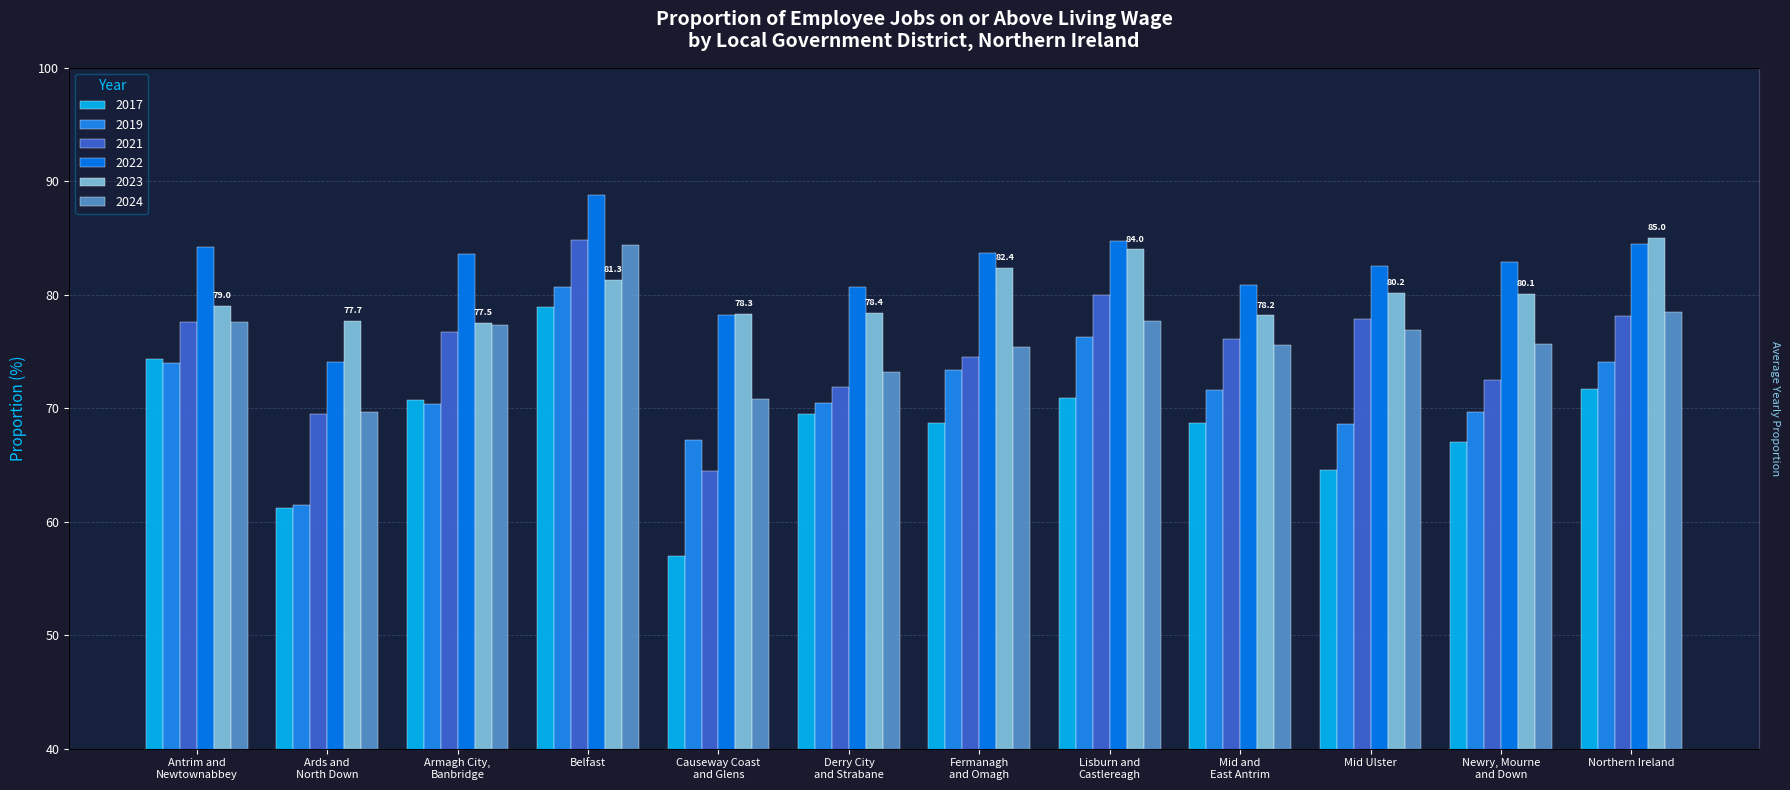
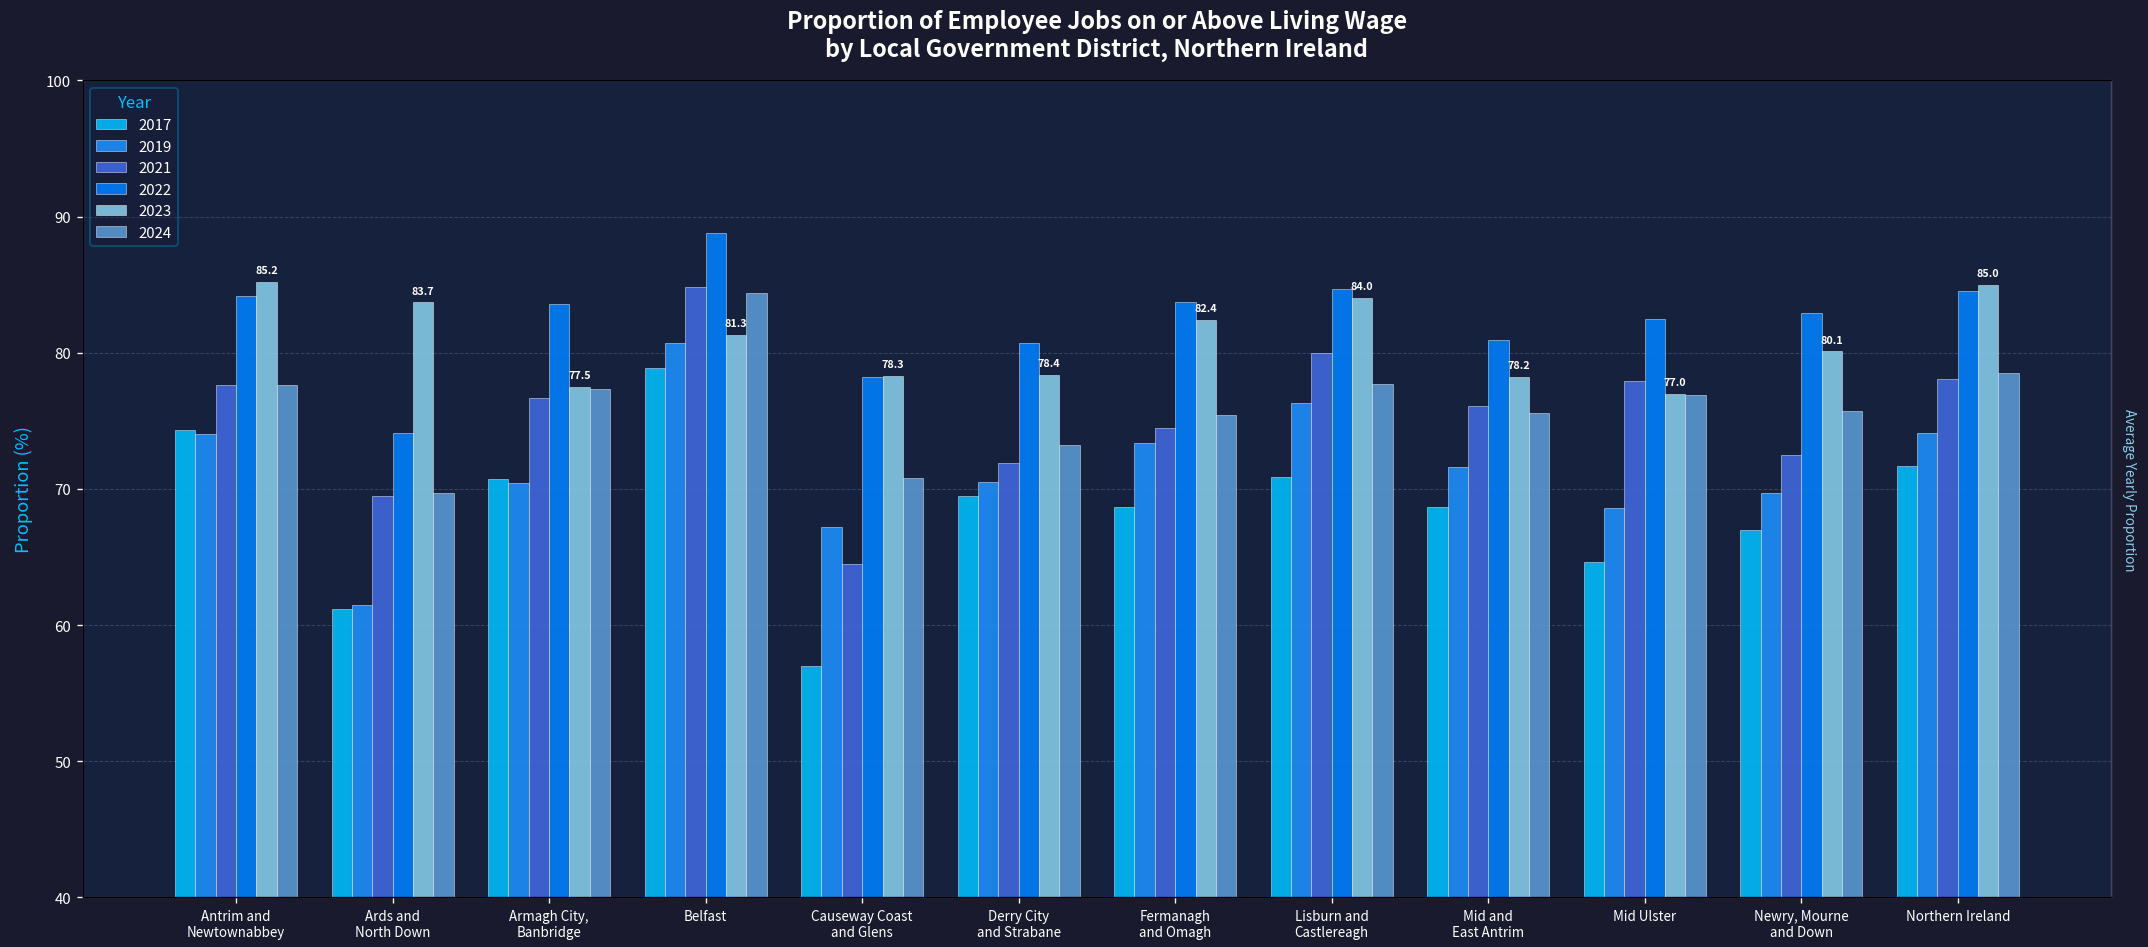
  {
    "2023": {
-     "Antrim and Newtownabbey": 79.0,
-     "Ards and North Down": 77.7,
+     "Antrim and Newtownabbey": 85.2,
+     "Ards and North Down": 83.7,
      "Armagh City, Banbridge": 77.5,
      "Belfast": 81.3,
      "Causeway Coast and Glens": 78.3,
      "Derry City and Strabane": 78.4,
      "Fermanagh and Omagh": 82.4,
      "Lisburn and Castlereagh": 84.0,
      "Mid and East Antrim": 78.2,
-     "Mid Ulster": 80.2,
+     "Mid Ulster": 77.0,
      "Newry, Mourne and Down": 80.1,
      "Northern Ireland": 85.0
    }
  }
